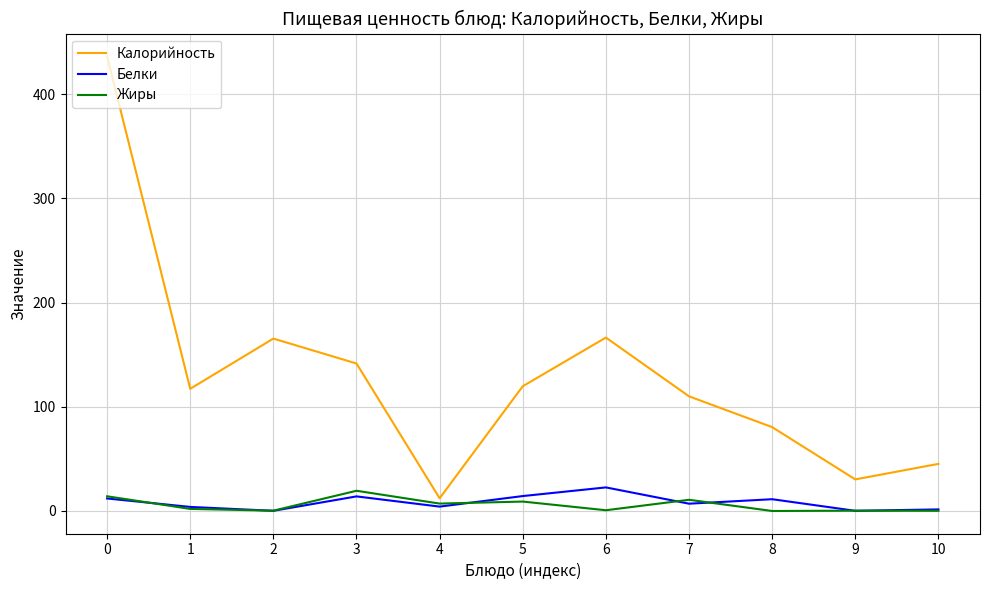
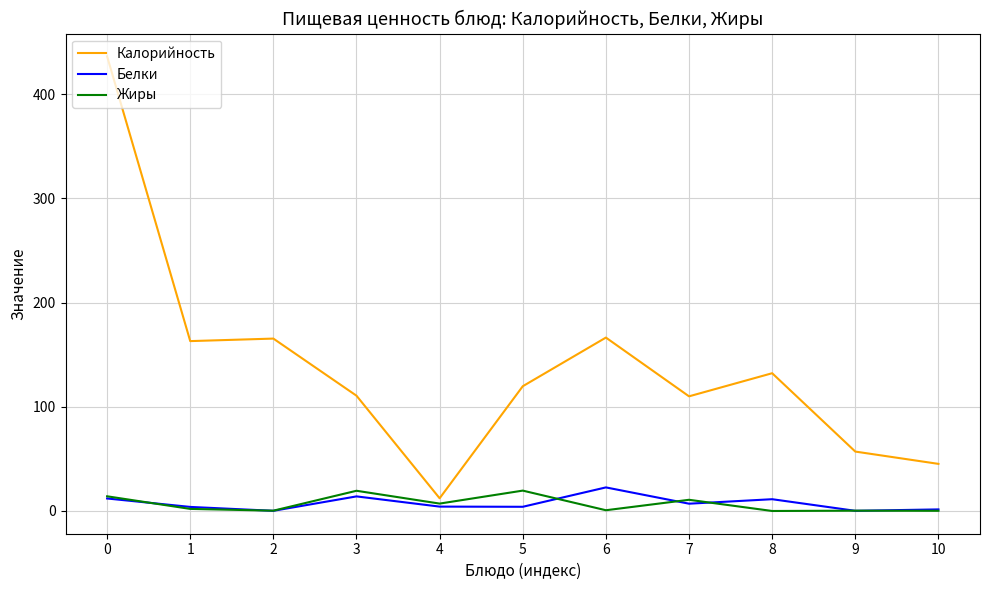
  {
    "Калорийность": {
-     "1": 117,
+     "1": 163,
      "2": 165,
-     "3": 142,
+     "3": 111,
      "4": 12,
      "5": 120,
      "6": 166,
      "7": 110,
-     "8": 80,
-     "9": 30,
+     "8": 132,
+     "9": 57,
      "10": 45
    },
    "Белки": {
      "3": 14,
      "4": 4,
-     "5": 14,
+     "5": 4,
      "6": 23,
      "7": 7,
      "8": 11
    },
    "Жиры": {
      "3": 19,
      "4": 7,
-     "5": 9,
+     "5": 20,
      "6": 1,
      "7": 11,
      "8": 0
    }
  }
